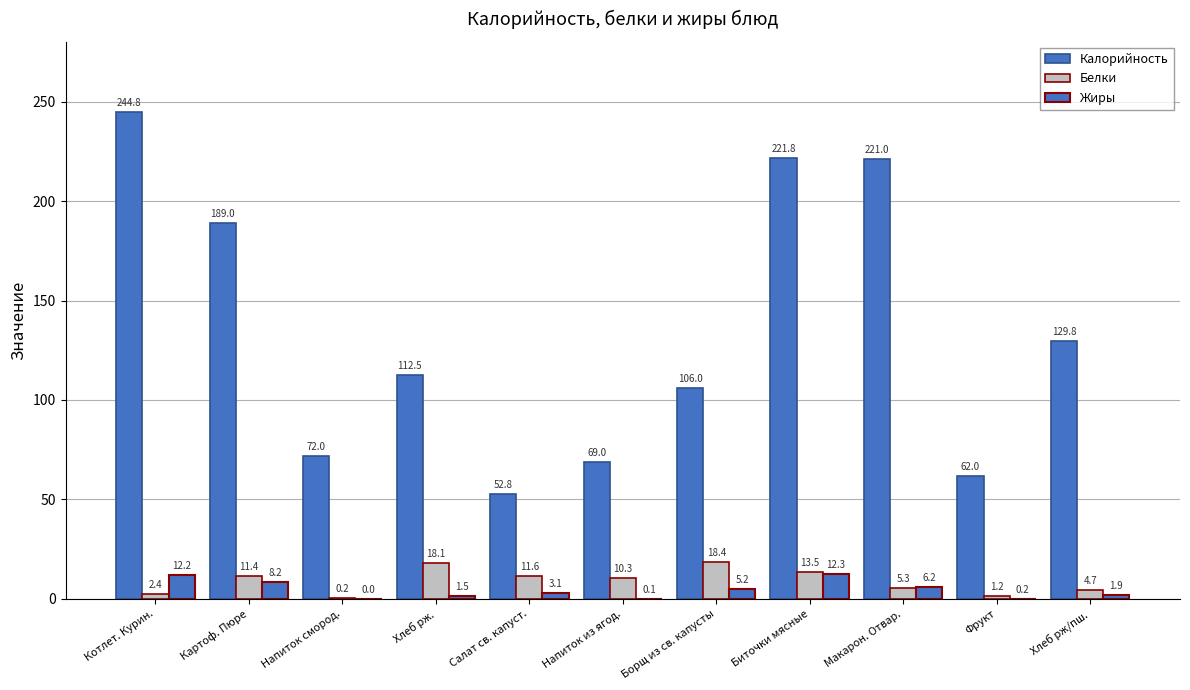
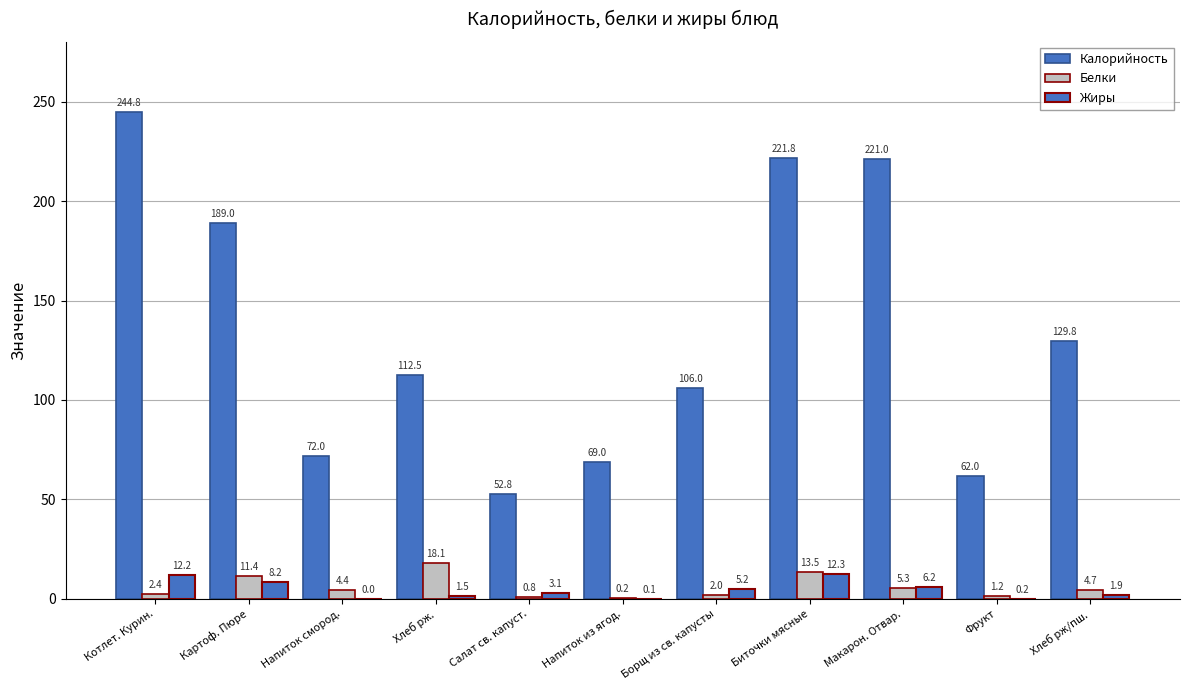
  {
    "Белки": {
      "Котлет. Курин.": 2.4,
      "Картоф. Пюре": 11.4,
-     "Напиток смород.": 0.2,
+     "Напиток смород.": 4.4,
      "Хлеб рж.": 18.1,
-     "Салат св. капуст.": 11.6,
-     "Напиток из ягод.": 10.3,
-     "Борщ из св. капусты": 18.4,
+     "Салат св. капуст.": 0.8,
+     "Напиток из ягод.": 0.2,
+     "Борщ из св. капусты": 2.0,
      "Биточки мясные": 13.5,
      "Макарон. Отвар.": 5.3,
      "Фрукт": 1.2,
      "Хлеб рж/пш.": 4.7
    }
  }
